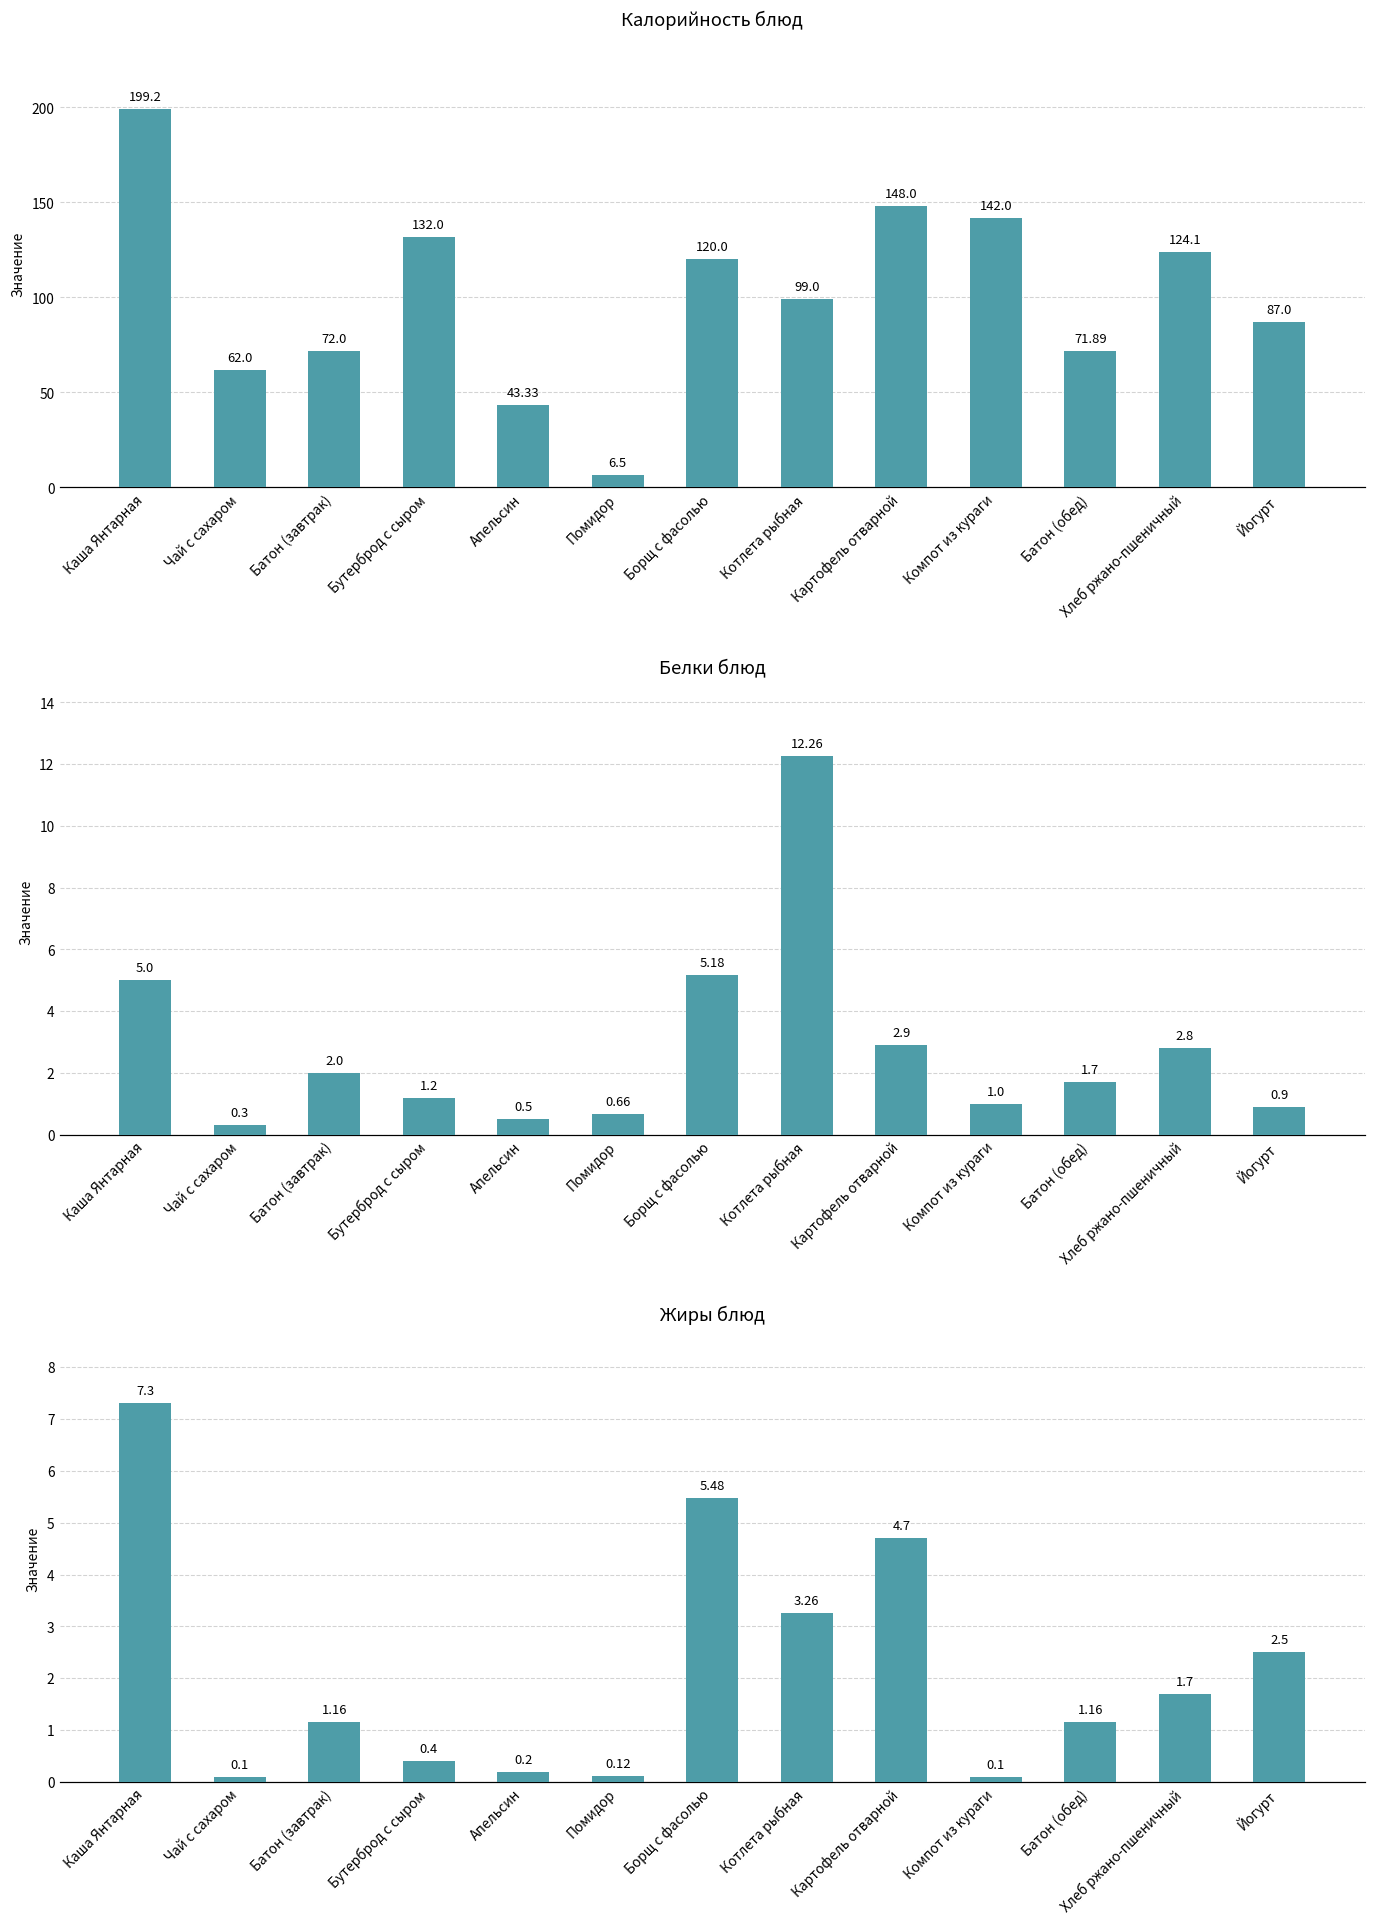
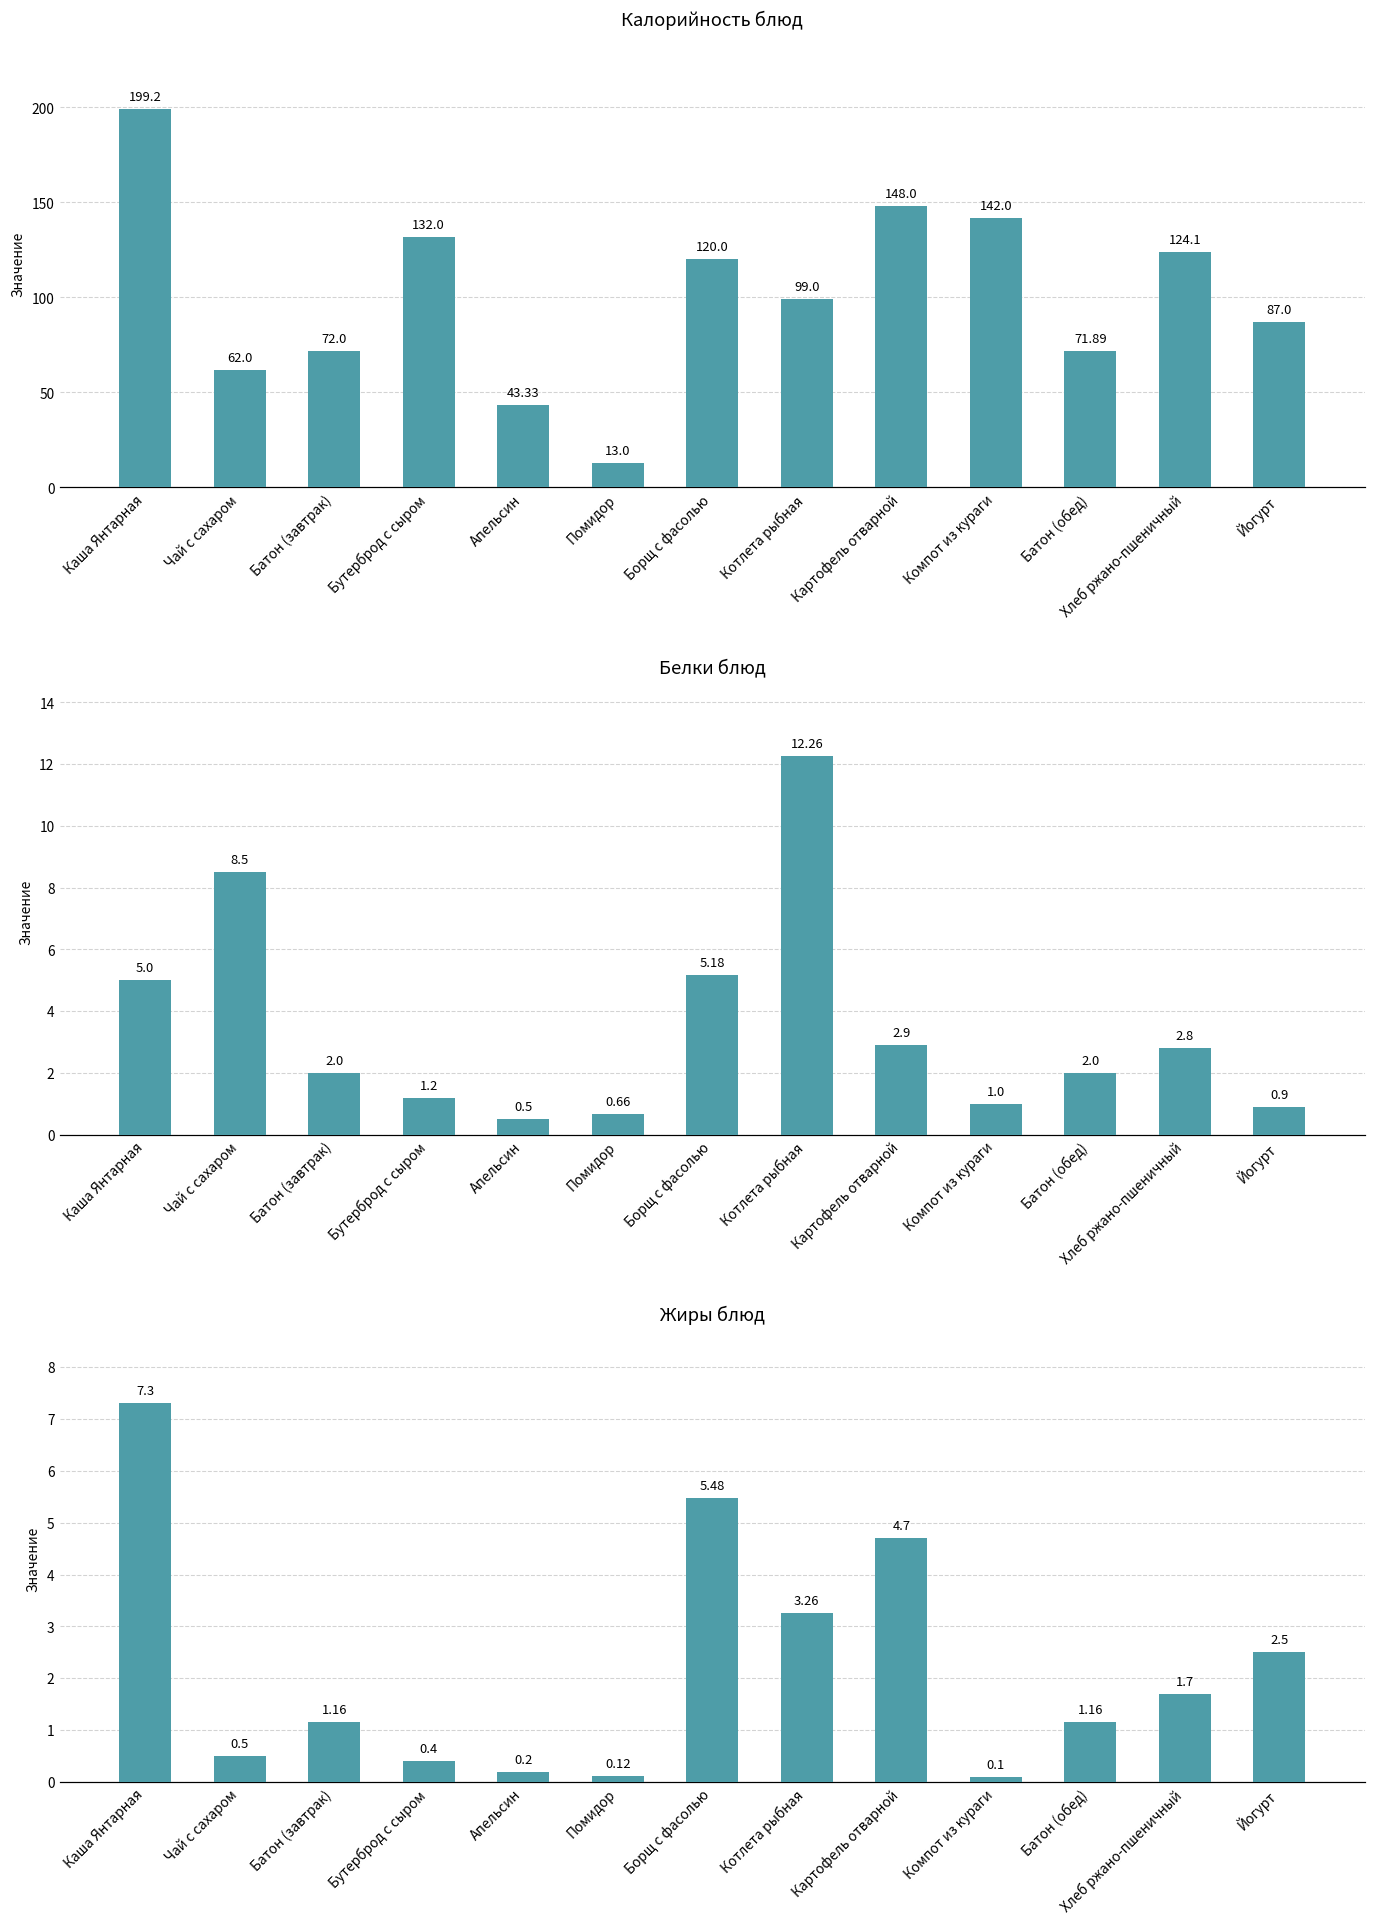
  {
    "Калорийность блюд": {
      "Каша Янтарная": 199.2,
      "Чай с сахаром": 62.0,
      "Батон (завтрак)": 72.0,
      "Бутерброд с сыром": 132.0,
      "Апельсин": 43.33,
-     "Помидор": 6.5,
+     "Помидор": 13.0,
      "Борщ с фасолью": 120.0,
      "Котлета рыбная": 99.0,
      "Картофель отварной": 148.0,
      "Компот из кураги": 142.0,
      "Батон (обед)": 71.89,
      "Хлеб ржано-пшеничный": 124.1,
      "Йогурт": 87.0
    },
    "Белки блюд": {
      "Каша Янтарная": 5.0,
-     "Чай с сахаром": 0.3,
+     "Чай с сахаром": 8.5,
      "Батон (завтрак)": 2.0,
      "Бутерброд с сыром": 1.2,
      "Апельсин": 0.5,
      "Помидор": 0.66,
      "Борщ с фасолью": 5.18,
      "Котлета рыбная": 12.26,
      "Картофель отварной": 2.9,
      "Компот из кураги": 1.0,
-     "Батон (обед)": 1.7,
+     "Батон (обед)": 2.0,
      "Хлеб ржано-пшеничный": 2.8,
      "Йогурт": 0.9
    },
    "Жиры блюд": {
      "Каша Янтарная": 7.3,
-     "Чай с сахаром": 0.1,
+     "Чай с сахаром": 0.5,
      "Батон (завтрак)": 1.16,
      "Бутерброд с сыром": 0.4,
      "Апельсин": 0.2,
      "Помидор": 0.12,
      "Борщ с фасолью": 5.48,
      "Котлета рыбная": 3.26,
      "Картофель отварной": 4.7,
      "Компот из кураги": 0.1,
      "Батон (обед)": 1.16,
      "Хлеб ржано-пшеничный": 1.7,
      "Йогурт": 2.5
    }
  }
